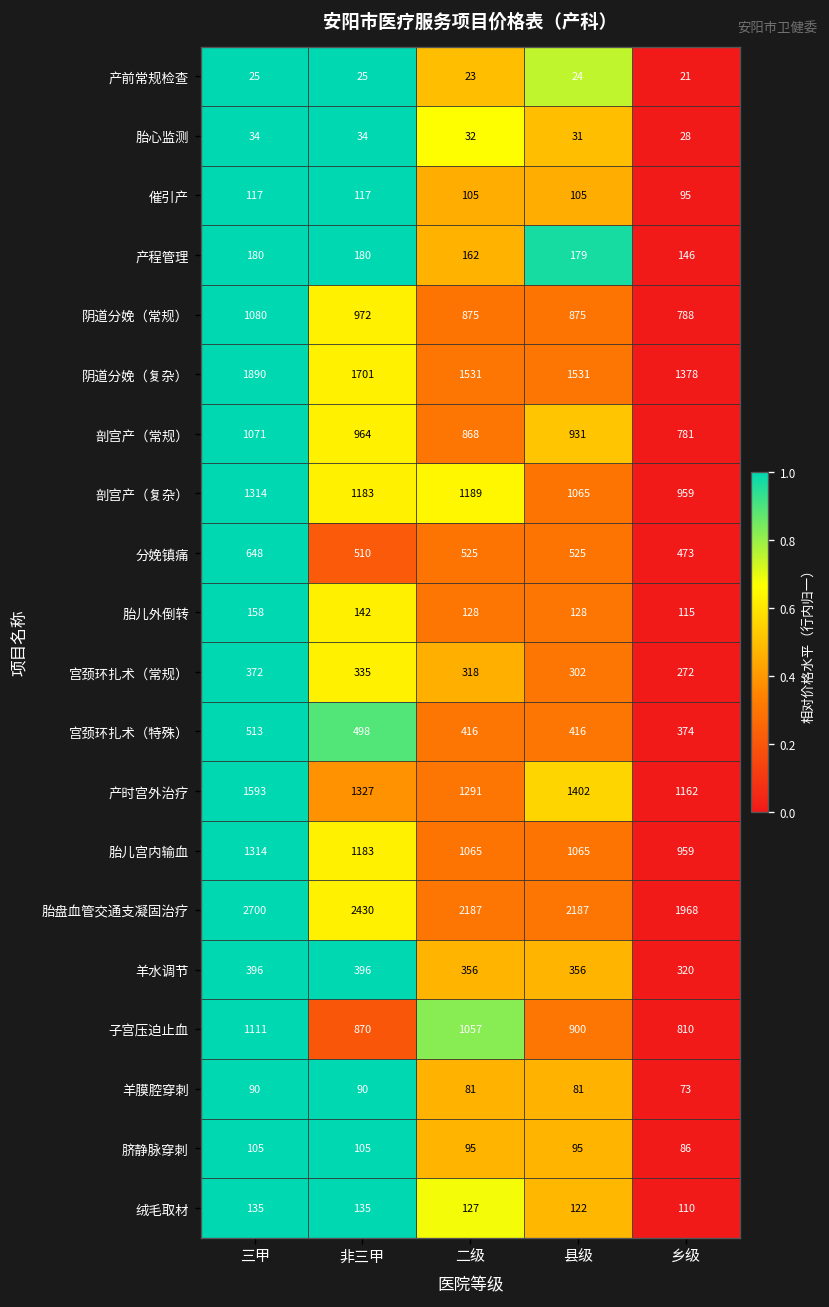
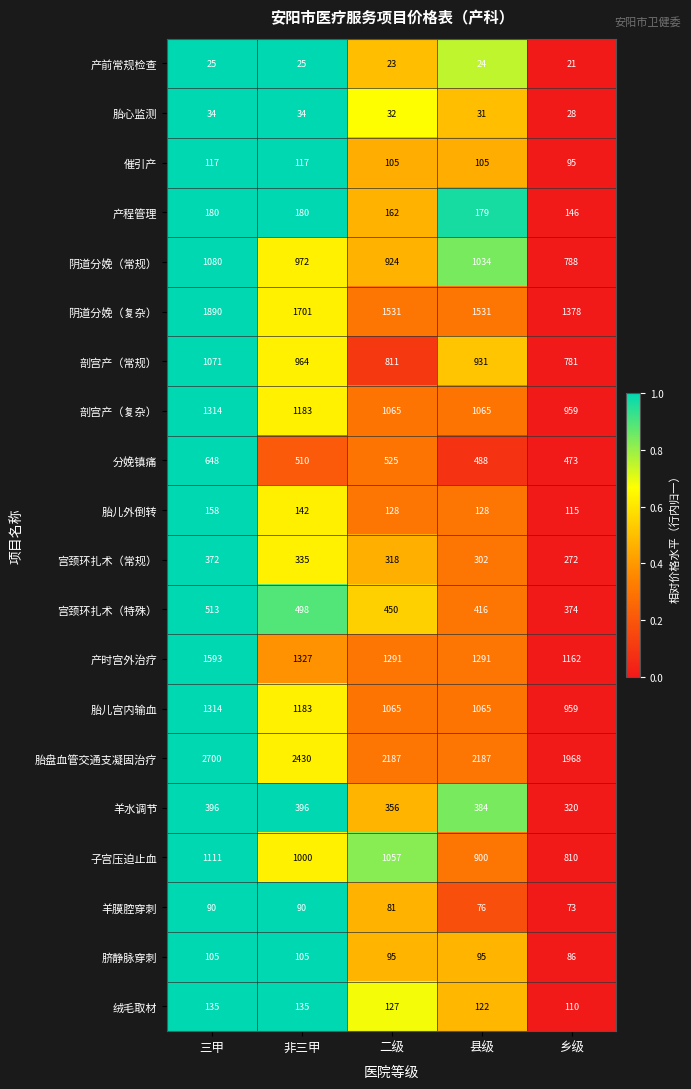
  {
    "产前常规检查": {
      "三甲": 25,
      "非三甲": 25,
      "二级": 23,
      "县级": 24,
      "乡级": 21
    },
    "胎心监测": {
      "三甲": 34,
      "非三甲": 34,
      "二级": 32,
      "县级": 31,
      "乡级": 28
    },
    "催引产": {
      "三甲": 117,
      "非三甲": 117,
      "二级": 105,
      "县级": 105,
      "乡级": 95
    },
    "产程管理": {
      "三甲": 180,
      "非三甲": 180,
      "二级": 162,
      "县级": 179,
      "乡级": 146
    },
    "阴道分娩（常规）": {
      "三甲": 1080,
      "非三甲": 972,
-     "二级": 875,
-     "县级": 875,
+     "二级": 924,
+     "县级": 1034,
      "乡级": 788
    },
    "阴道分娩（复杂）": {
      "三甲": 1890,
      "非三甲": 1701,
      "二级": 1531,
      "县级": 1531,
      "乡级": 1378
    },
    "剖宫产（常规）": {
      "三甲": 1071,
      "非三甲": 964,
-     "二级": 868,
+     "二级": 811,
      "县级": 931,
      "乡级": 781
    },
    "剖宫产（复杂）": {
      "三甲": 1314,
      "非三甲": 1183,
-     "二级": 1189,
+     "二级": 1065,
      "县级": 1065,
      "乡级": 959
    },
    "分娩镇痛": {
      "三甲": 648,
      "非三甲": 510,
      "二级": 525,
-     "县级": 525,
+     "县级": 488,
      "乡级": 473
    },
    "胎儿外倒转": {
      "三甲": 158,
      "非三甲": 142,
      "二级": 128,
      "县级": 128,
      "乡级": 115
    },
    "宫颈环扎术（常规）": {
      "三甲": 372,
      "非三甲": 335,
      "二级": 318,
      "县级": 302,
      "乡级": 272
    },
    "宫颈环扎术（特殊）": {
      "三甲": 513,
      "非三甲": 498,
-     "二级": 416,
+     "二级": 450,
      "县级": 416,
      "乡级": 374
    },
    "产时宫外治疗": {
      "三甲": 1593,
      "非三甲": 1327,
      "二级": 1291,
-     "县级": 1402,
+     "县级": 1291,
      "乡级": 1162
    },
    "胎儿宫内输血": {
      "三甲": 1314,
      "非三甲": 1183,
      "二级": 1065,
      "县级": 1065,
      "乡级": 959
    },
    "胎盘血管交通支凝固治疗": {
      "三甲": 2700,
      "非三甲": 2430,
      "二级": 2187,
      "县级": 2187,
      "乡级": 1968
    },
    "羊水调节": {
      "三甲": 396,
      "非三甲": 396,
      "二级": 356,
-     "县级": 356,
+     "县级": 384,
      "乡级": 320
    },
    "子宫压迫止血": {
      "三甲": 1111,
-     "非三甲": 870,
+     "非三甲": 1000,
      "二级": 1057,
      "县级": 900,
      "乡级": 810
    },
    "羊膜腔穿刺": {
      "三甲": 90,
      "非三甲": 90,
      "二级": 81,
-     "县级": 81,
+     "县级": 76,
      "乡级": 73
    },
    "脐静脉穿刺": {
      "三甲": 105,
      "非三甲": 105,
      "二级": 95,
      "县级": 95,
      "乡级": 86
    },
    "绒毛取材": {
      "三甲": 135,
      "非三甲": 135,
      "二级": 127,
      "县级": 122,
      "乡级": 110
    }
  }
